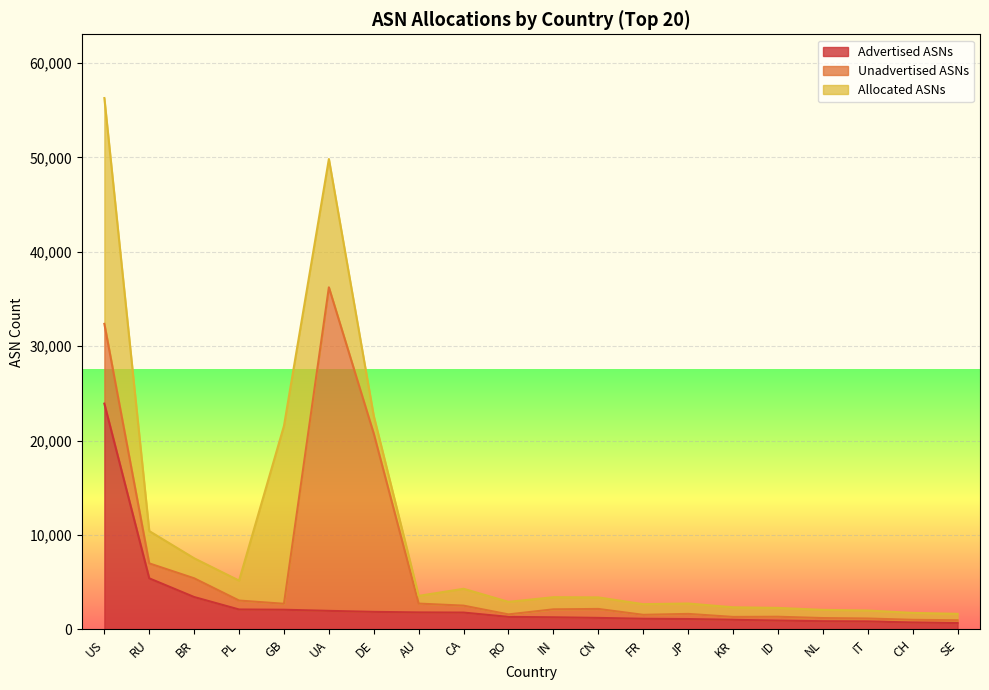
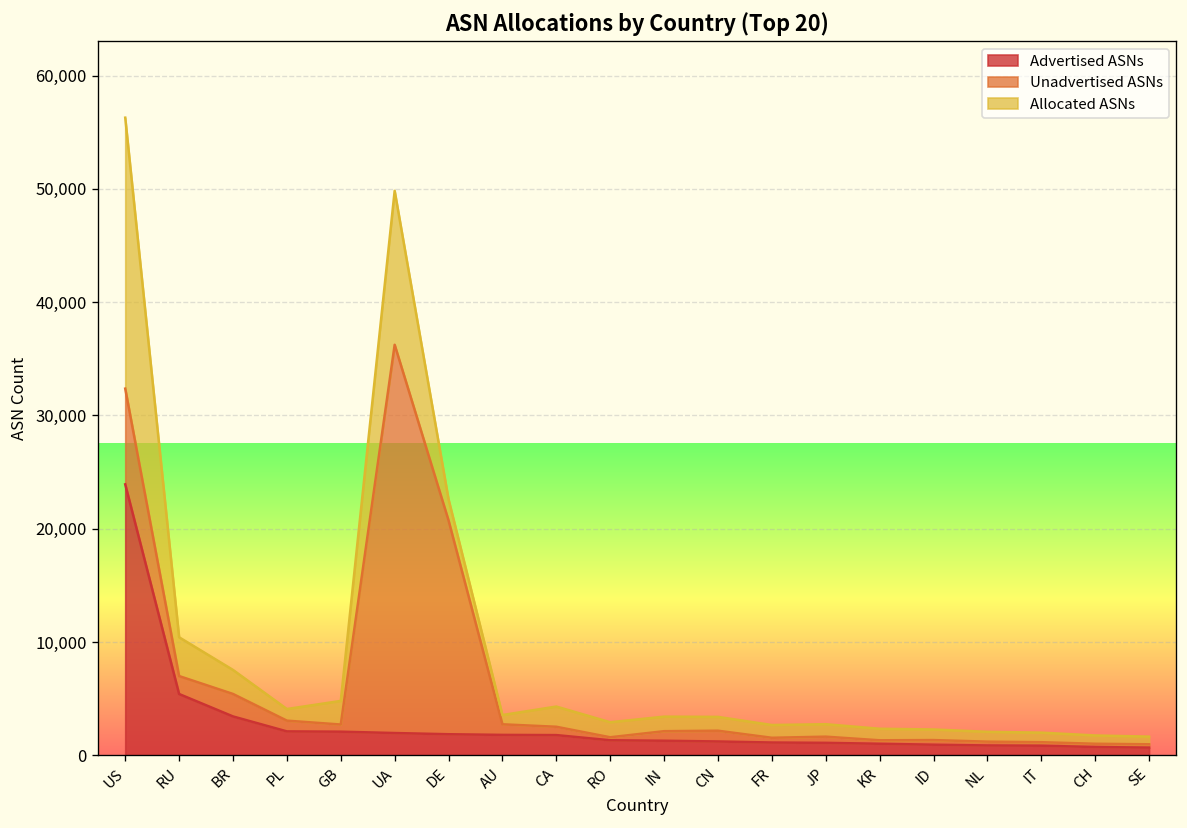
  {
    "Advertised ASNs": {
      "US": "24,000",
      "RU": "5,000",
      "BR": "3,000",
      "PL": "2,000",
      "GB": "2,000",
      "UA": "2,000",
      "DE": "2,000",
      "AU": "2,000",
      "CA": "2,000",
      "IN": "1,000",
      "CN": "1,000",
      "FR": "1,000",
      "JP": "1,000",
      "KR": "1,000",
      "ID": "1,000",
      "NL": "1,000",
      "IT": "1,000",
      "CH": "1,000",
      "SE": "1,000"
    },
    "Unadvertised ASNs": {
      "US": "8,000",
      "RU": "2,000",
      "BR": "2,000",
      "PL": "1,000",
      "GB": "1,000",
      "UA": "34,000",
      "DE": "19,000",
      "AU": "1,000",
      "CA": "1,000",
      "IN": "1,000",
      "CN": "1,000",
      "FR": "0",
      "JP": "1,000",
      "KR": "0",
      "ID": "0",
      "NL": "0",
      "IT": "0",
      "CH": "0",
      "SE": "0"
    },
    "Allocated ASNs": {
      "US": "24,000",
      "RU": "3,000",
      "BR": "2,000",
-     "PL": "2,000",
-     "GB": "19,000",
+     "PL": "1,000",
+     "GB": "2,000",
      "UA": "14,000",
      "DE": "2,000",
      "AU": "1,000",
      "CA": "2,000",
      "RO": "1,000",
      "IN": "1,000",
      "CN": "1,000",
      "FR": "1,000",
      "JP": "1,000",
      "KR": "1,000",
      "ID": "1,000",
      "NL": "1,000",
      "IT": "1,000",
      "CH": "1,000",
      "SE": "1,000"
    }
  }
